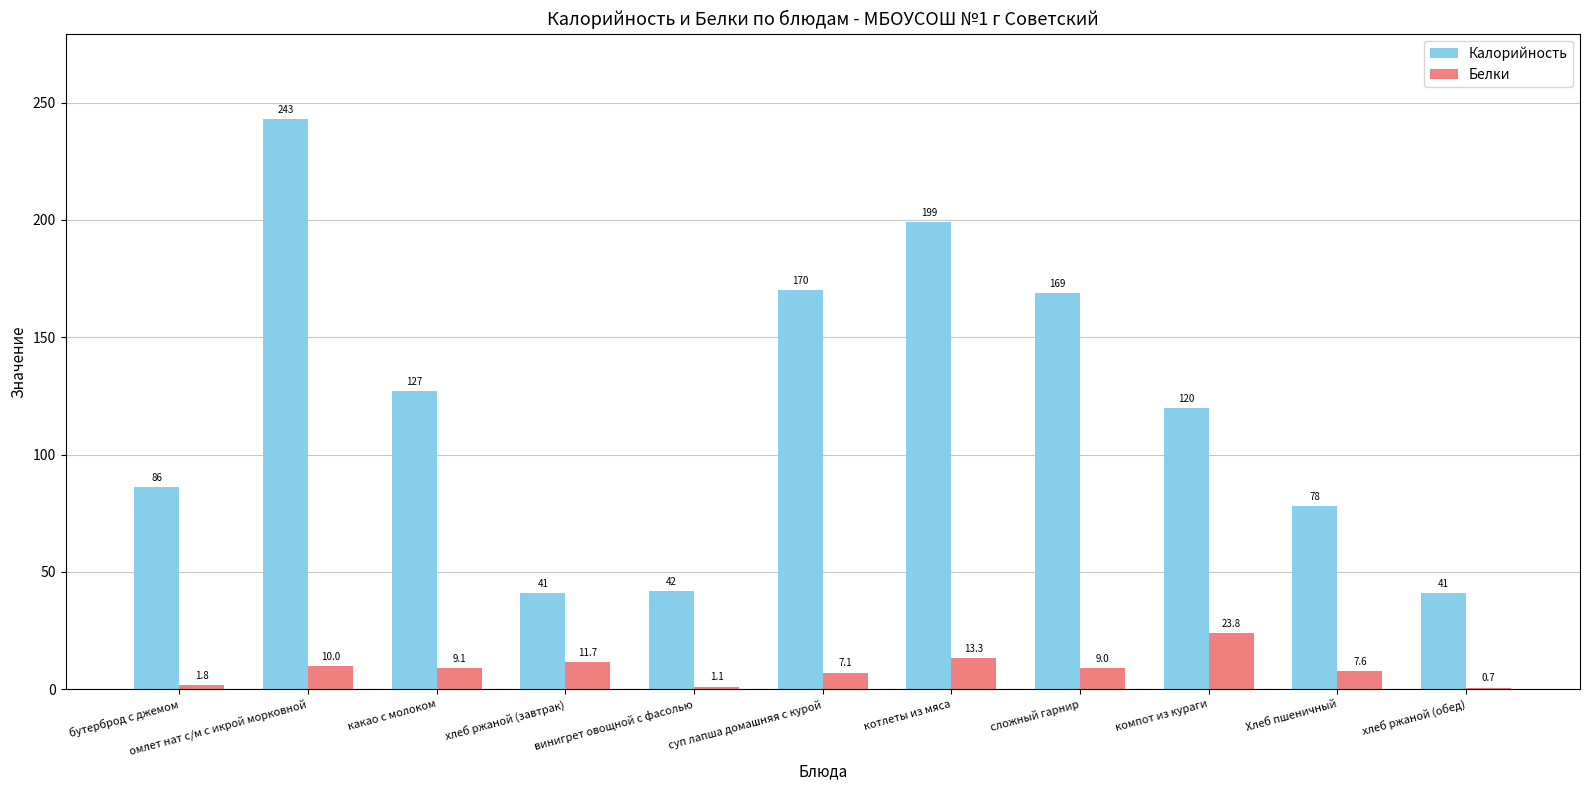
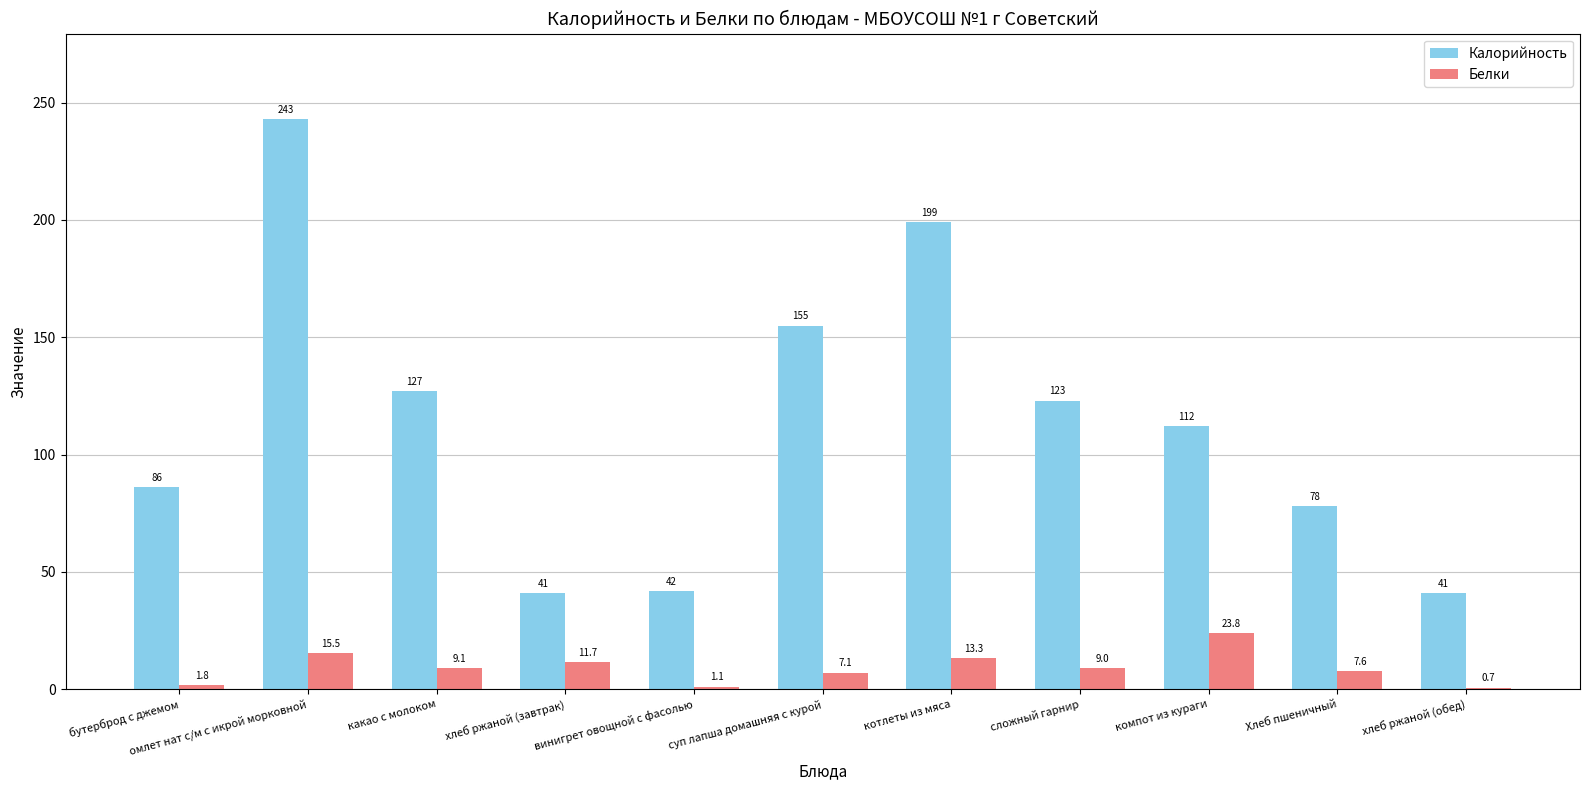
  {
    "Калорийность": {
      "бутерброд с джемом": 86,
      "омлет нат с/м с икрой морковной": 243,
      "какао с молоком": 127,
      "хлеб ржаной (завтрак)": 41,
      "винигрет овощной с фасолью": 42,
-     "суп лапша домашняя с курой": 170,
+     "суп лапша домашняя с курой": 155,
      "котлеты из мяса": 199,
-     "сложный гарнир": 169,
-     "компот из кураги": 120,
+     "сложный гарнир": 123,
+     "компот из кураги": 112,
      "Хлеб пшеничный": 78,
      "хлеб ржаной (обед)": 41
    },
    "Белки": {
      "бутерброд с джемом": 1.8,
-     "омлет нат с/м с икрой морковной": 10.0,
+     "омлет нат с/м с икрой морковной": 15.5,
      "какао с молоком": 9.1,
      "хлеб ржаной (завтрак)": 11.7,
      "винигрет овощной с фасолью": 1.1,
      "суп лапша домашняя с курой": 7.1,
      "котлеты из мяса": 13.3,
      "сложный гарнир": 9.0,
      "компот из кураги": 23.8,
      "Хлеб пшеничный": 7.6,
      "хлеб ржаной (обед)": 0.7
    }
  }
